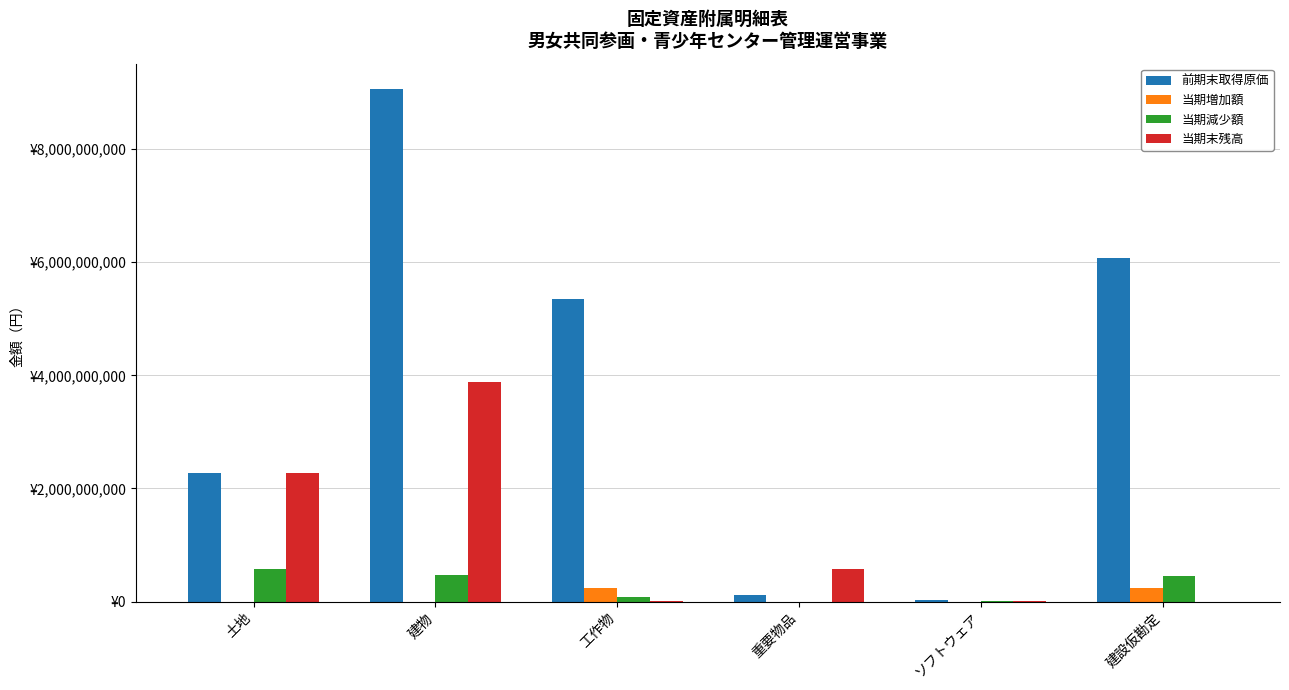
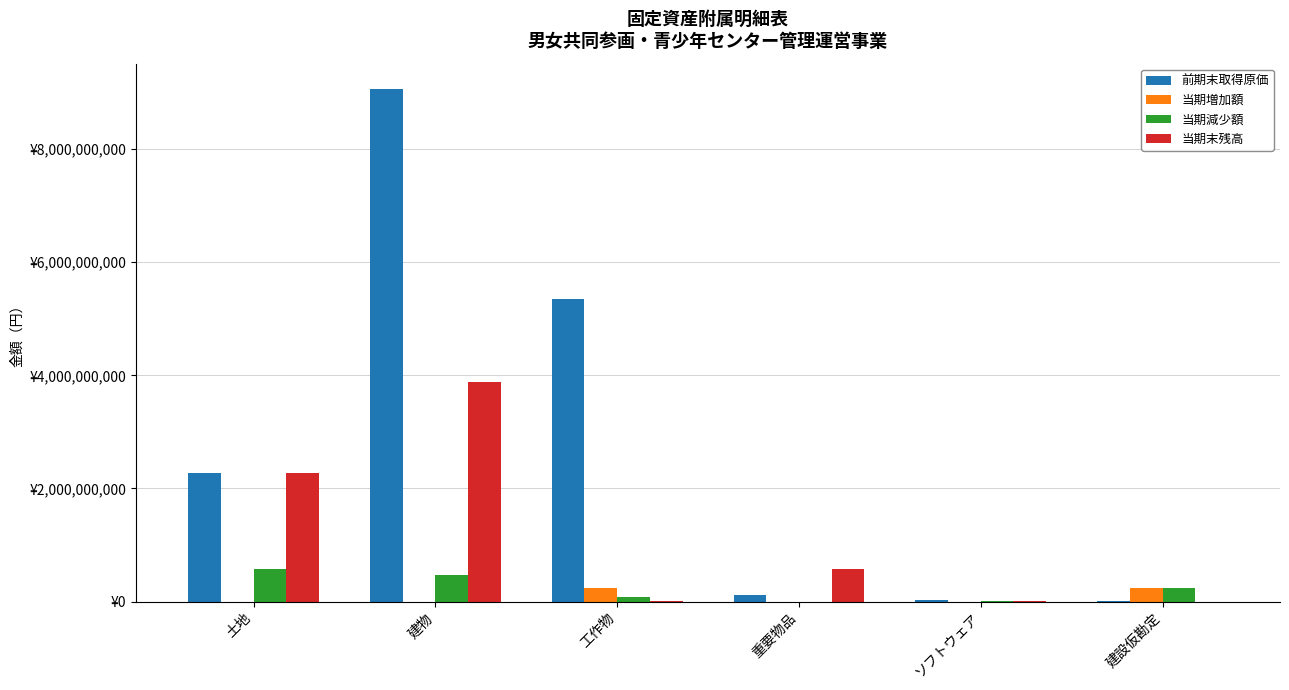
  {
    "前期末取得原価": {
      "土地": "¥2,300,000,000",
      "建物": "¥9,100,000,000",
      "工作物": "¥5,400,000,000",
      "重要物品": "¥100,000,000",
-     "建設仮勘定": "¥6,100,000,000"
+     "建設仮勘定": "¥0"
    },
    "当期増加額": {
      "土地": "¥0",
      "建物": "¥0",
      "工作物": "¥200,000,000",
      "重要物品": "¥0",
      "ソフトウェア": "¥0",
      "建設仮勘定": "¥200,000,000"
    },
    "当期減少額": {
      "土地": "¥600,000,000",
      "建物": "¥500,000,000",
      "工作物": "¥100,000,000",
      "重要物品": "¥0",
-     "建設仮勘定": "¥500,000,000"
+     "建設仮勘定": "¥200,000,000"
    },
    "当期末残高": {
      "土地": "¥2,300,000,000",
      "建物": "¥3,900,000,000",
      "重要物品": "¥600,000,000",
      "建設仮勘定": "¥0"
    }
  }
